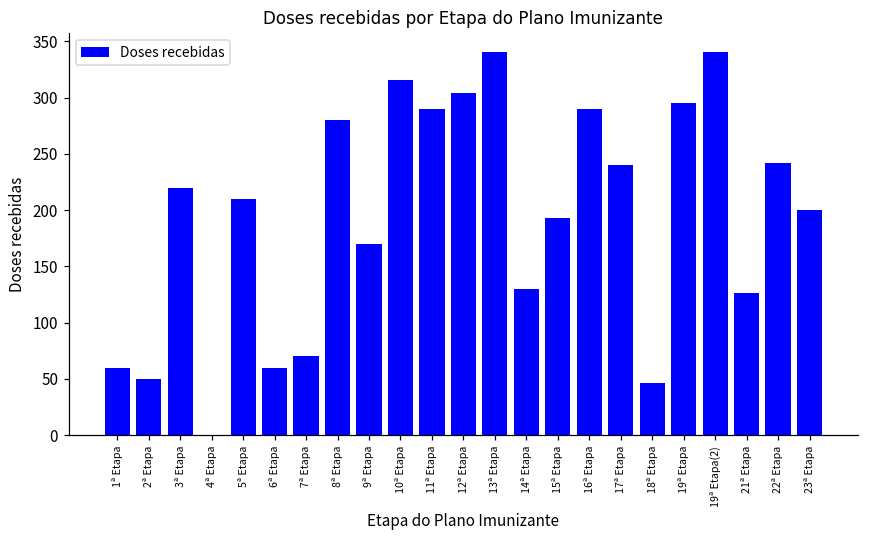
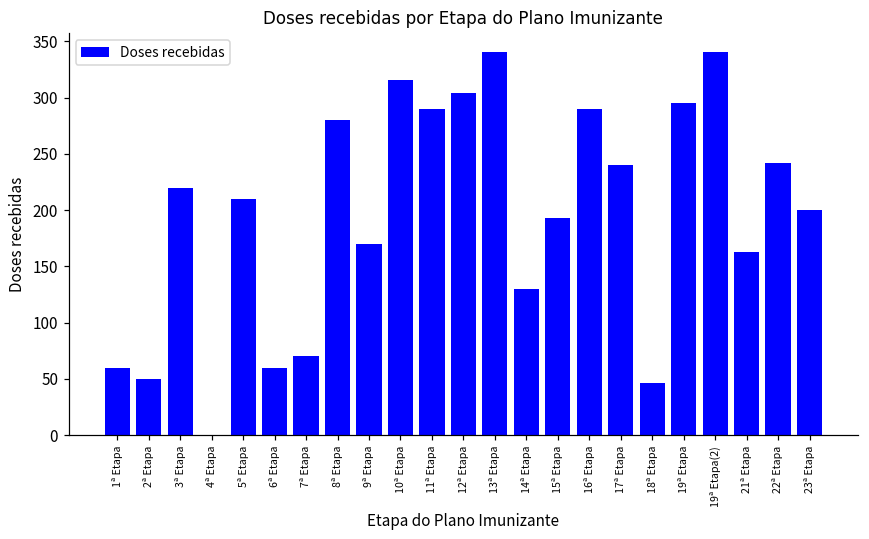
  {
    "1ª Etapa": 60,
    "2ª Etapa": 50,
    "3ª Etapa": 220,
    "4ª Etapa": 0,
    "5ª Etapa": 210,
    "6ª Etapa": 60,
    "7ª Etapa": 70,
    "8ª Etapa": 280,
    "9ª Etapa": 170,
    "10ª Etapa": 316,
    "11ª Etapa": 290,
    "12ª Etapa": 304,
    "13ª Etapa": 340,
    "14ª Etapa": 130,
    "15ª Etapa": 193,
    "16ª Etapa": 290,
    "17ª Etapa": 240,
    "18ª Etapa": 46,
    "19ª Etapa": 295,
    "19ª Etapa(2)": 340,
-   "21ª Etapa": 126,
+   "21ª Etapa": 163,
    "22ª Etapa": 242,
    "23ª Etapa": 200
  }
